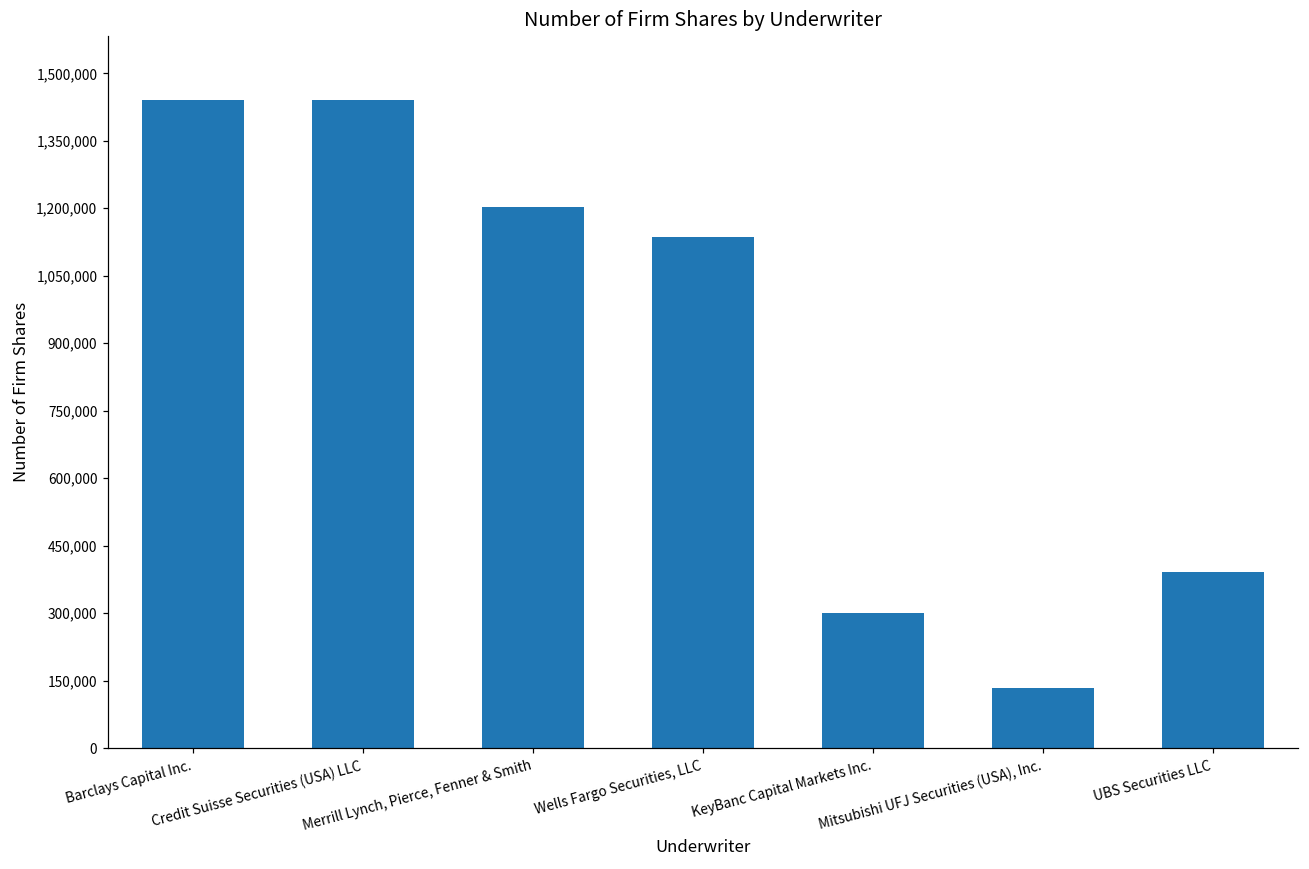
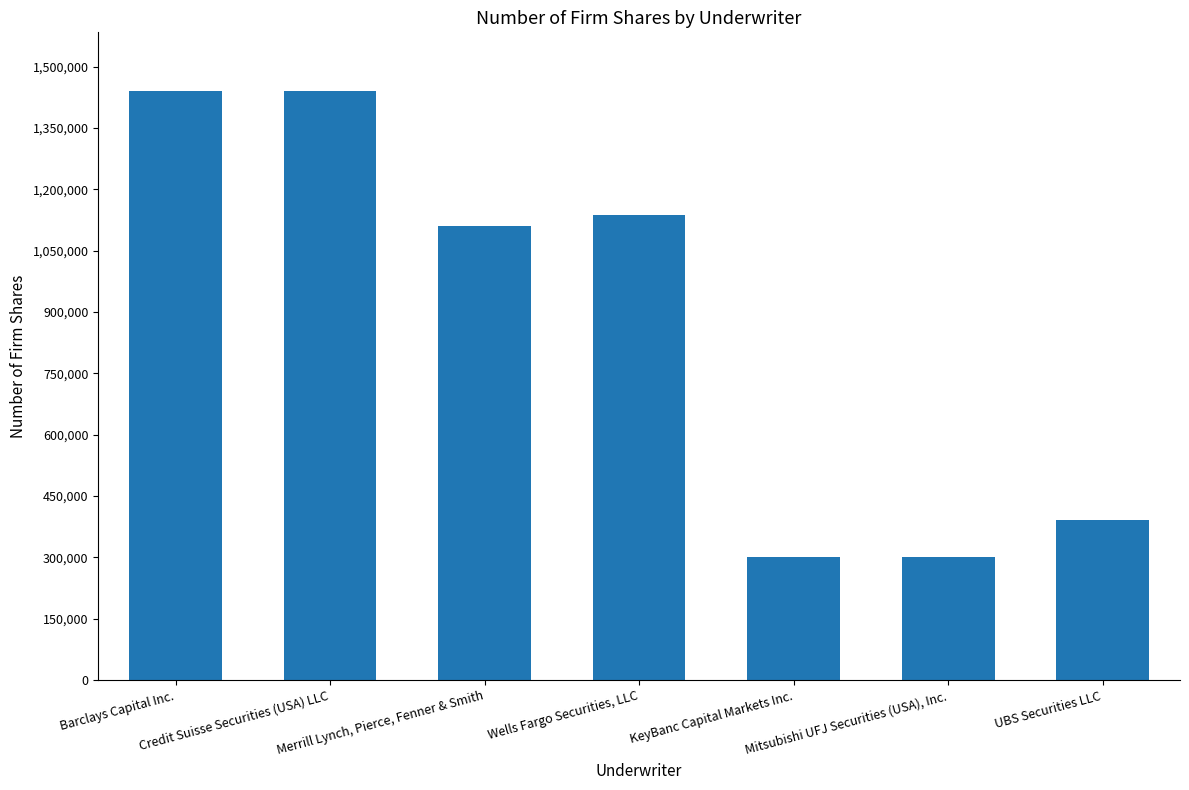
  {
    "Barclays Capital Inc.": "1,440,000",
    "Credit Suisse Securities (USA) LLC": "1,440,000",
-   "Merrill Lynch, Pierce, Fenner & Smith": "1,200,000",
+   "Merrill Lynch, Pierce, Fenner & Smith": "1,110,000",
    "Wells Fargo Securities, LLC": "1,140,000",
    "KeyBanc Capital Markets Inc.": "300,000",
-   "Mitsubishi UFJ Securities (USA), Inc.": "130,000",
+   "Mitsubishi UFJ Securities (USA), Inc.": "300,000",
    "UBS Securities LLC": "390,000"
  }
